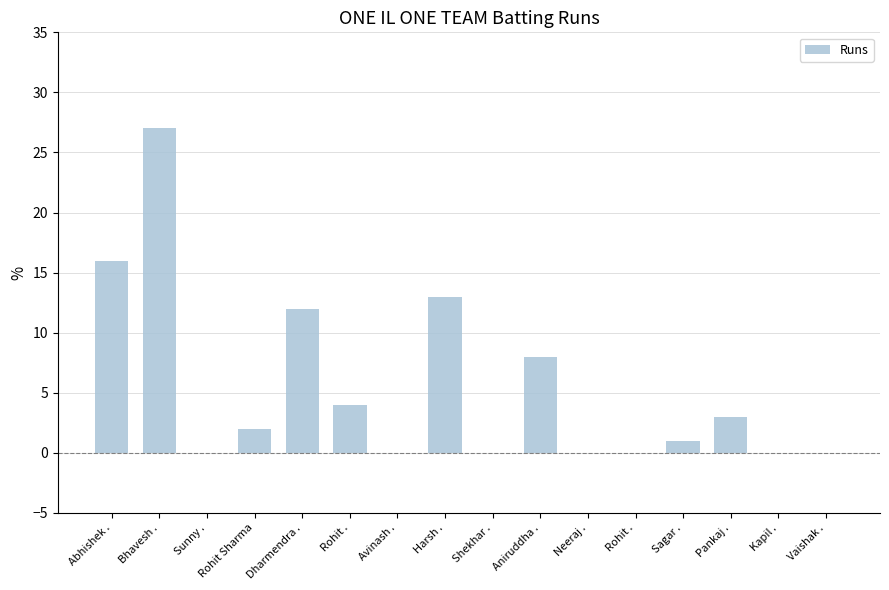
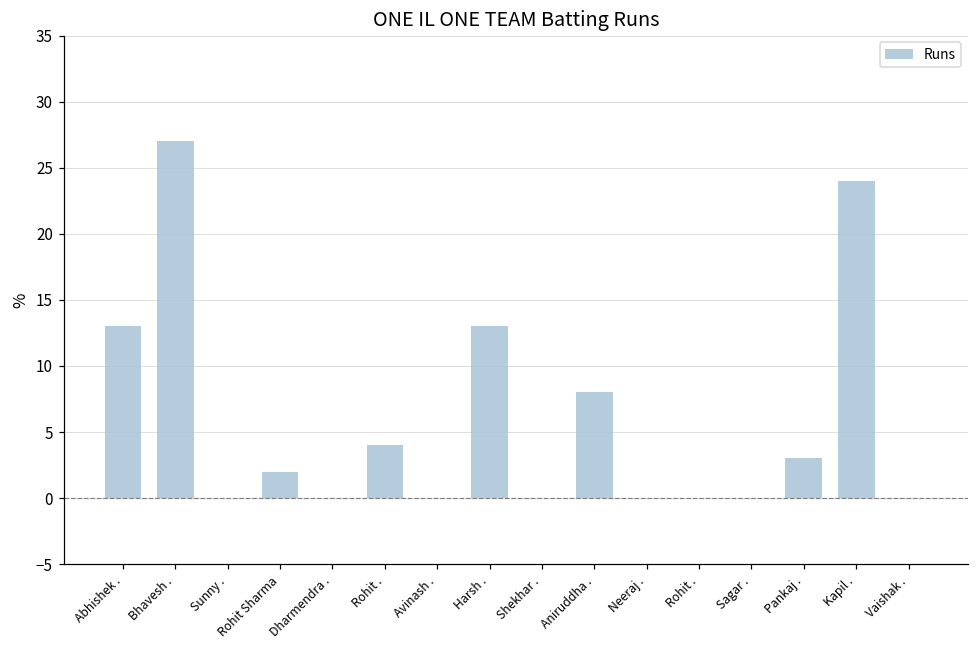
  {
-   "Abhishek .": 16,
+   "Abhishek .": 13,
    "Bhavesh .": 27,
    "Sunny .": 0,
    "Rohit Sharma": 2,
-   "Dharmendra .": 12,
+   "Dharmendra .": 0,
    "Avinash .": 0,
    "Harsh .": 13,
    "Shekhar .": 0,
    "Aniruddha .": 8,
    "Neeraj .": 0,
-   "Sagar .": 1,
+   "Sagar .": 0,
    "Pankaj .": 3,
-   "Kapil .": 0,
+   "Kapil .": 24,
    "Vaishak .": 0
  }
